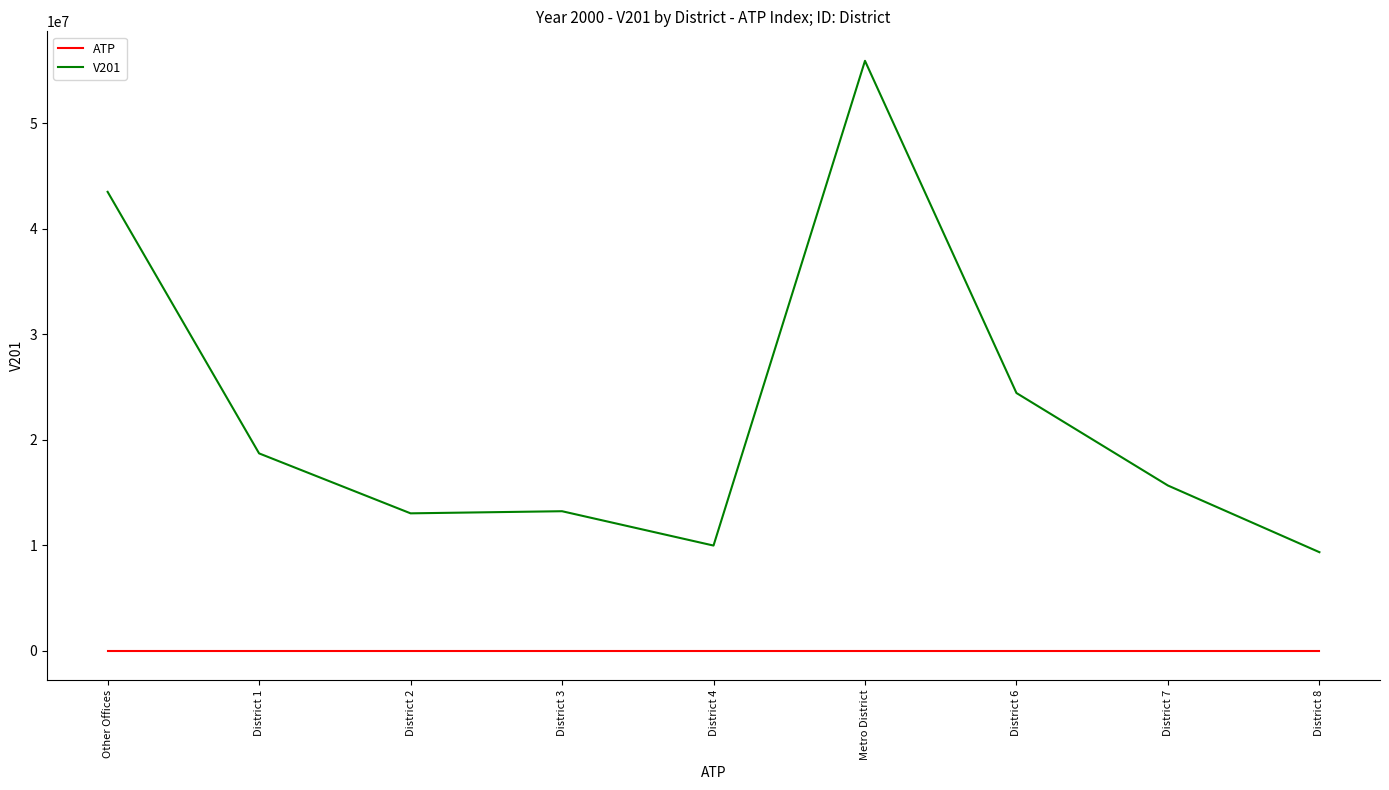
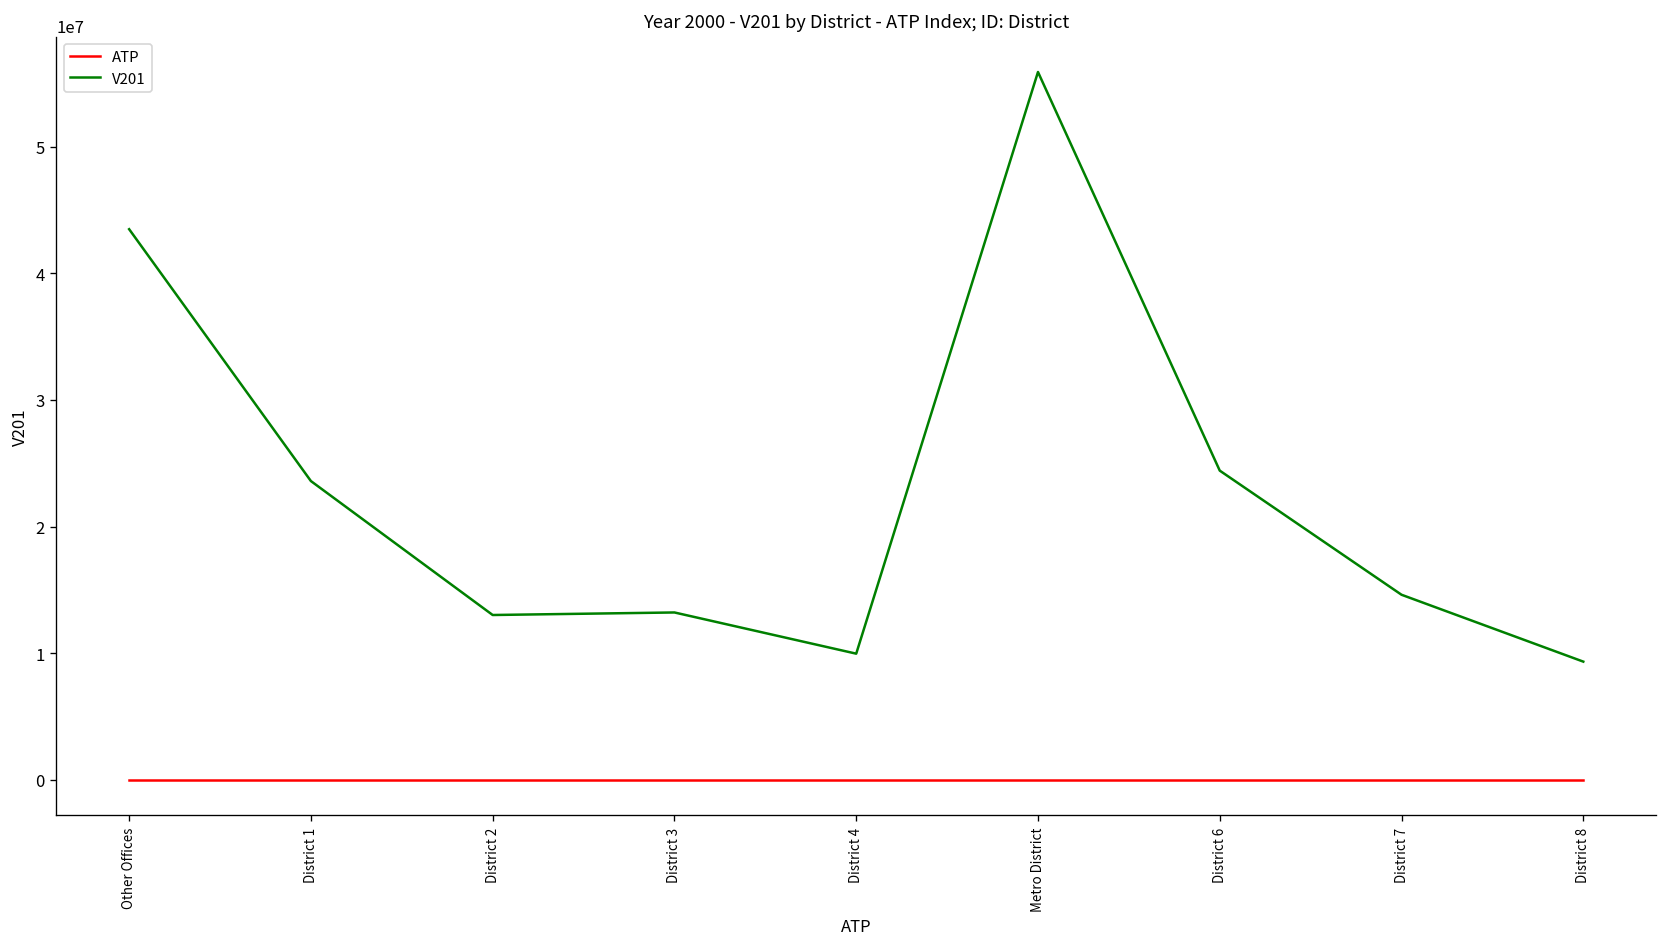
  {
    "ATP": {
      "Other Offices": 0,
      "District 1": 0,
      "District 2": 0,
      "District 3": 0,
      "District 4": 0,
      "Metro District": 0,
      "District 6": 0,
      "District 7": 0,
      "District 8": 0
    },
    "V201": {
      "Other Offices": 43500000,
-     "District 1": 18700000,
+     "District 1": 23600000,
      "District 2": 13000000,
      "District 3": 13200000,
      "District 4": 10000000,
      "Metro District": 55900000,
      "District 6": 24400000,
-     "District 7": 15700000,
+     "District 7": 14600000,
      "District 8": 9300000
    }
  }
